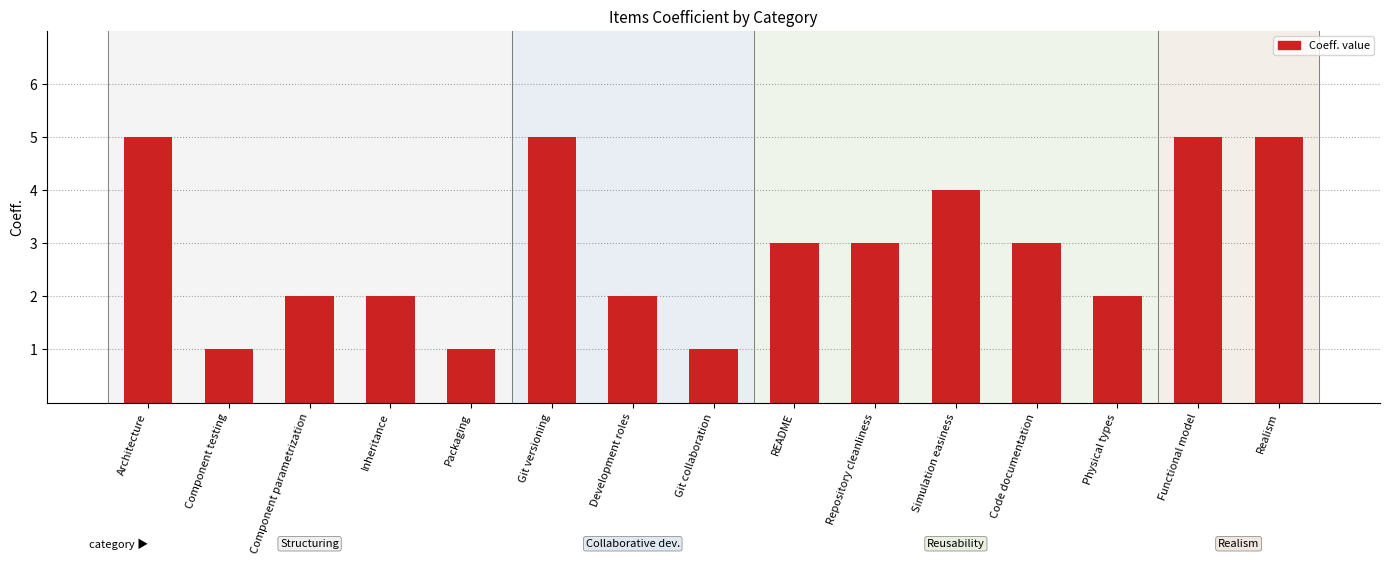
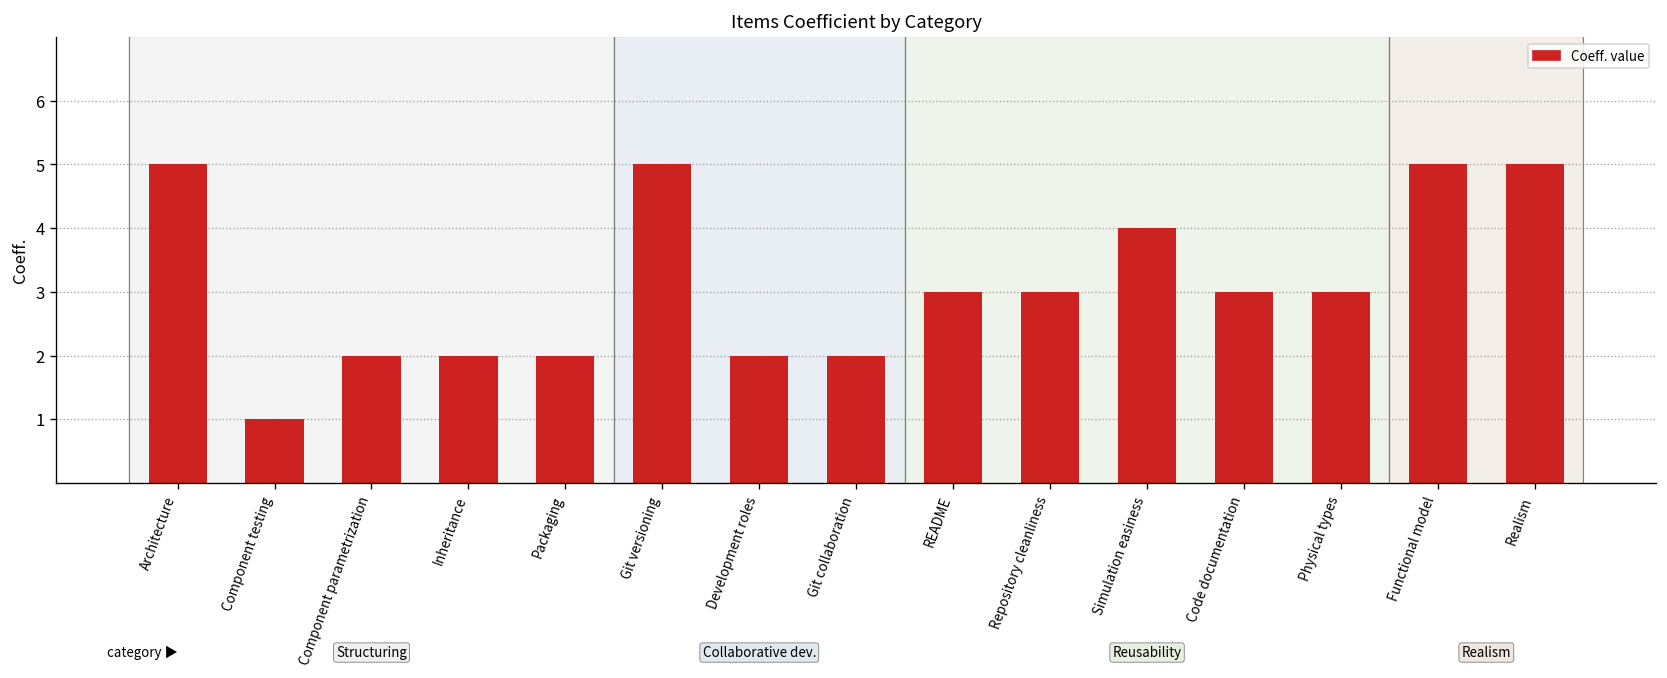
  {
    "Architecture": 5,
    "Component testing": 1,
    "Component parametrization": 2,
    "Inheritance": 2,
-   "Packaging": 1,
+   "Packaging": 2,
    "Git versioning": 5,
    "Development roles": 2,
-   "Git collaboration": 1,
+   "Git collaboration": 2,
    "README": 3,
    "Repository cleanliness": 3,
    "Simulation easiness": 4,
    "Code documentation": 3,
-   "Physical types": 2,
+   "Physical types": 3,
    "Functional model": 5,
    "Realism": 5
  }
